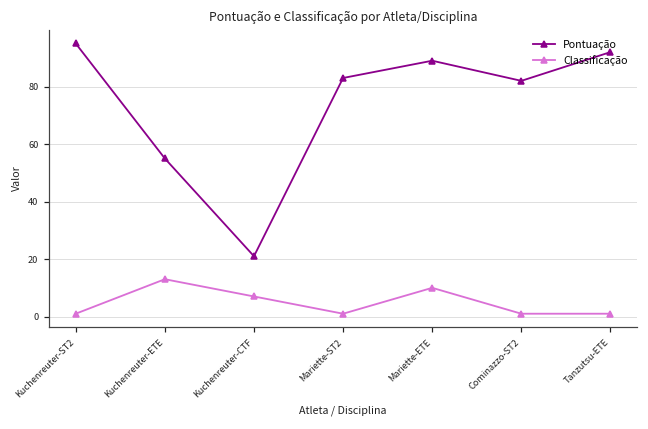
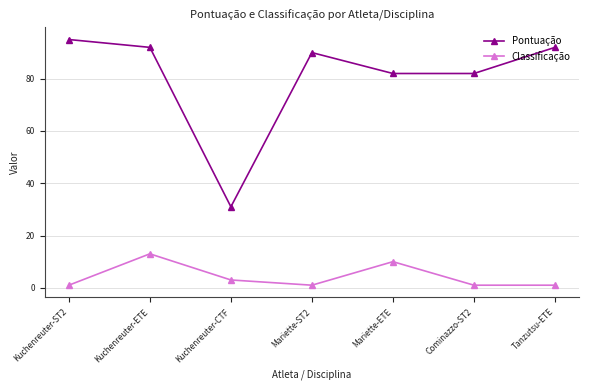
  {
    "Pontuação": {
      "Kuchenreuter-ST2": 95,
-     "Kuchenreuter-ETE": 55,
-     "Kuchenreuter-CTF": 21,
-     "Mariette-ST2": 83,
-     "Mariette-ETE": 89,
+     "Kuchenreuter-ETE": 92,
+     "Kuchenreuter-CTF": 31,
+     "Mariette-ST2": 90,
+     "Mariette-ETE": 82,
      "Cominazzo-ST2": 82,
      "Tanzutsu-ETE": 92
    },
    "Classificação": {
      "Kuchenreuter-ST2": 1,
      "Kuchenreuter-ETE": 13,
-     "Kuchenreuter-CTF": 7,
+     "Kuchenreuter-CTF": 3,
      "Mariette-ST2": 1,
      "Mariette-ETE": 10,
      "Cominazzo-ST2": 1,
      "Tanzutsu-ETE": 1
    }
  }
